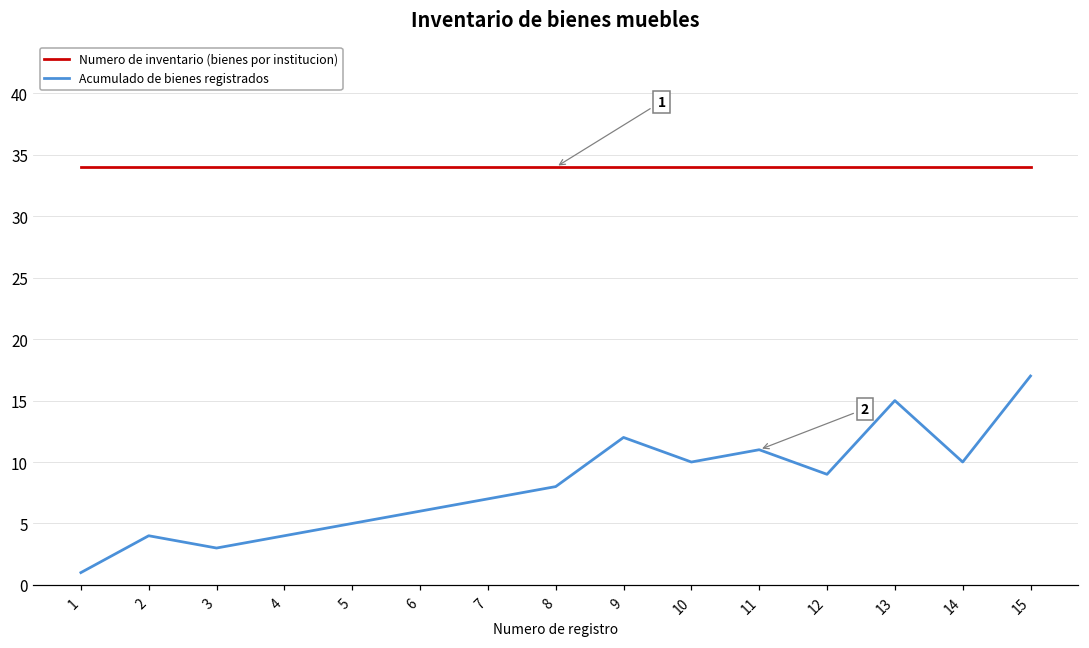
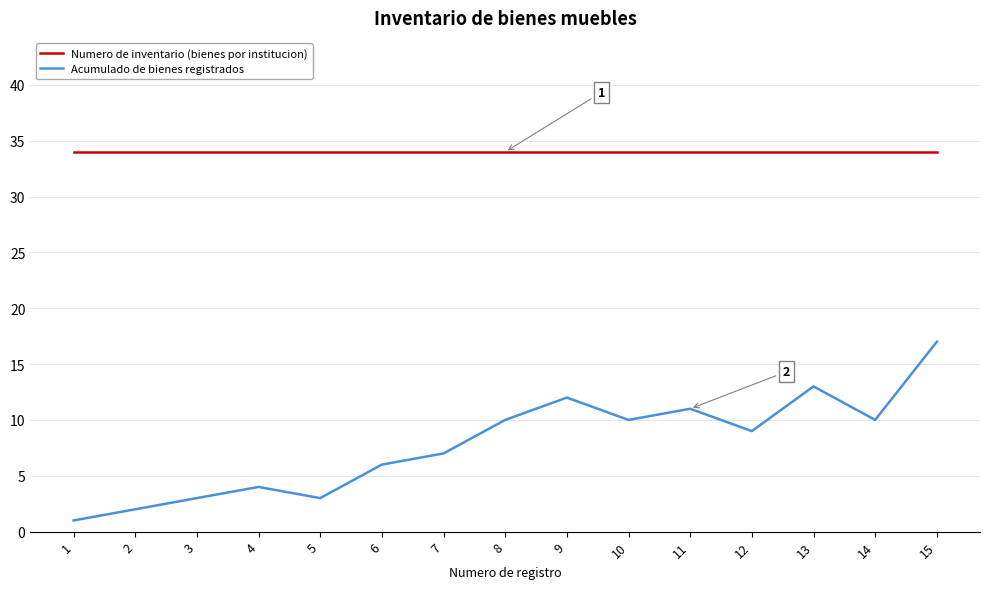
  {
    "Numero de inventario (bienes por institucion)": {
      "1": 34,
      "2": 34,
      "3": 34,
      "4": 34,
      "5": 34,
      "6": 34,
      "7": 34,
      "8": 34,
      "10": 34,
      "11": 34,
      "12": 34,
      "13": 34,
      "14": 34,
      "15": 34
    },
    "Acumulado de bienes registrados": {
      "1": 1,
-     "2": 4,
+     "2": 2,
      "3": 3,
      "4": 4,
-     "5": 5,
+     "5": 3,
      "6": 6,
      "7": 7,
-     "8": 8,
+     "8": 10,
      "9": 12,
      "10": 10,
      "12": 9,
-     "13": 15,
+     "13": 13,
      "14": 10,
      "15": 17
    }
  }
